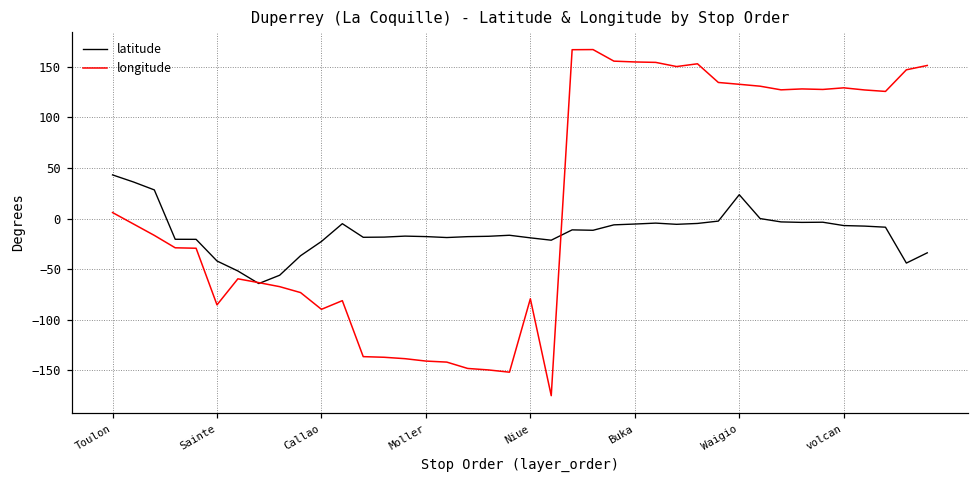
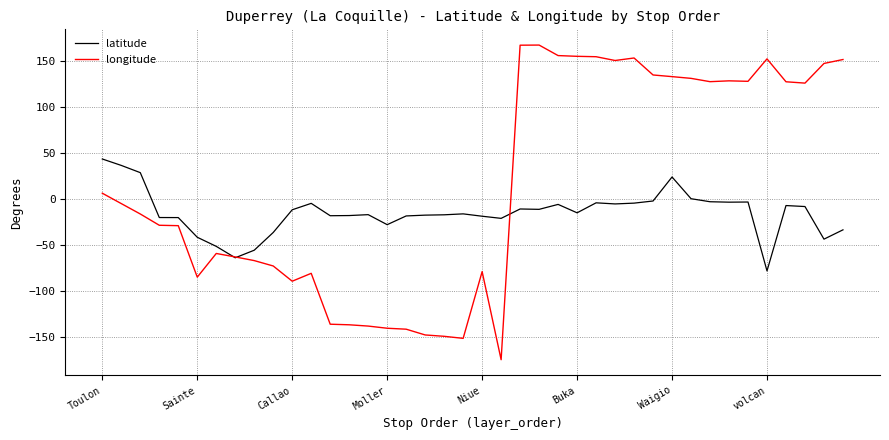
  {
    "latitude": {
      "Toulon": 40,
      "Sainte": -40,
-     "Callao": -20,
-     "Moller": -20,
+     "Callao": -10,
+     "Moller": -30,
      "Niue": -20,
-     "Buka": -10,
+     "Buka": -20,
      "Waigio": 20,
-     "volcan": -10
+     "volcan": -80
    },
    "longitude": {
      "Toulon": 10,
      "Sainte": -90,
      "Callao": -90,
      "Moller": -140,
      "Niue": -80,
      "Buka": 150,
      "Waigio": 130,
-     "volcan": 130
+     "volcan": 150
    }
  }
